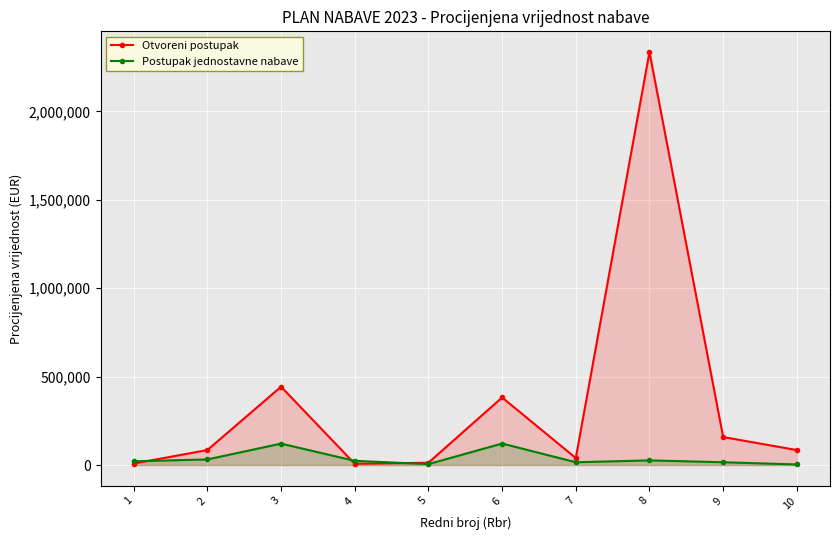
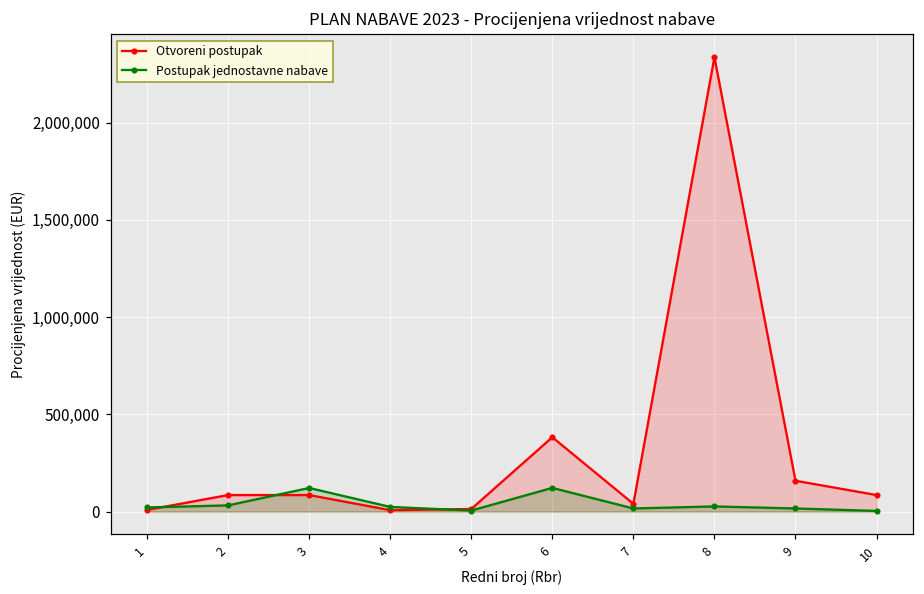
  {
    "Otvoreni postupak": {
      "2": "80,000",
-     "3": "440,000",
+     "3": "80,000",
      "4": "10,000",
      "6": "380,000",
      "7": "40,000",
      "8": "2,340,000",
      "9": "160,000",
      "10": "80,000"
    },
    "Postupak jednostavne nabave": {
      "2": "30,000",
      "3": "120,000",
      "4": "20,000",
      "6": "120,000",
      "7": "20,000",
      "8": "30,000",
      "9": "20,000",
      "10": "0"
    }
  }
